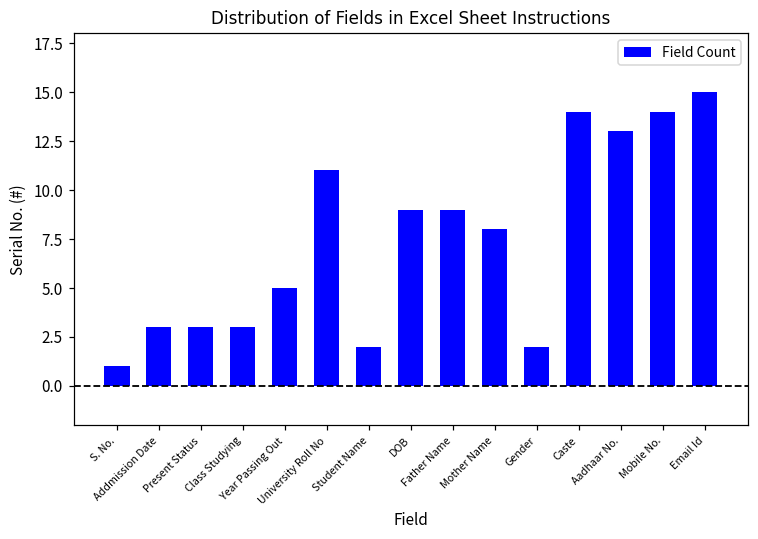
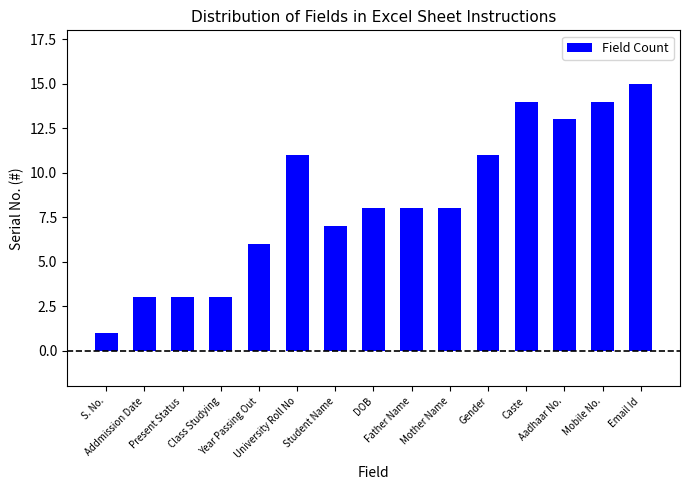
  {
    "S. No.": 1,
    "Addmission Date": 3,
    "Present Status": 3,
    "Class Studying": 3,
-   "Year Passing Out": 5,
+   "Year Passing Out": 6,
    "University Roll No": 11,
-   "Student Name": 2,
-   "DOB": 9,
-   "Father Name": 9,
+   "Student Name": 7,
+   "DOB": 8,
+   "Father Name": 8,
    "Mother Name": 8,
-   "Gender": 2,
+   "Gender": 11,
    "Caste": 14,
    "Aadhaar No.": 13,
    "Mobile No.": 14,
    "Email Id": 15
  }
